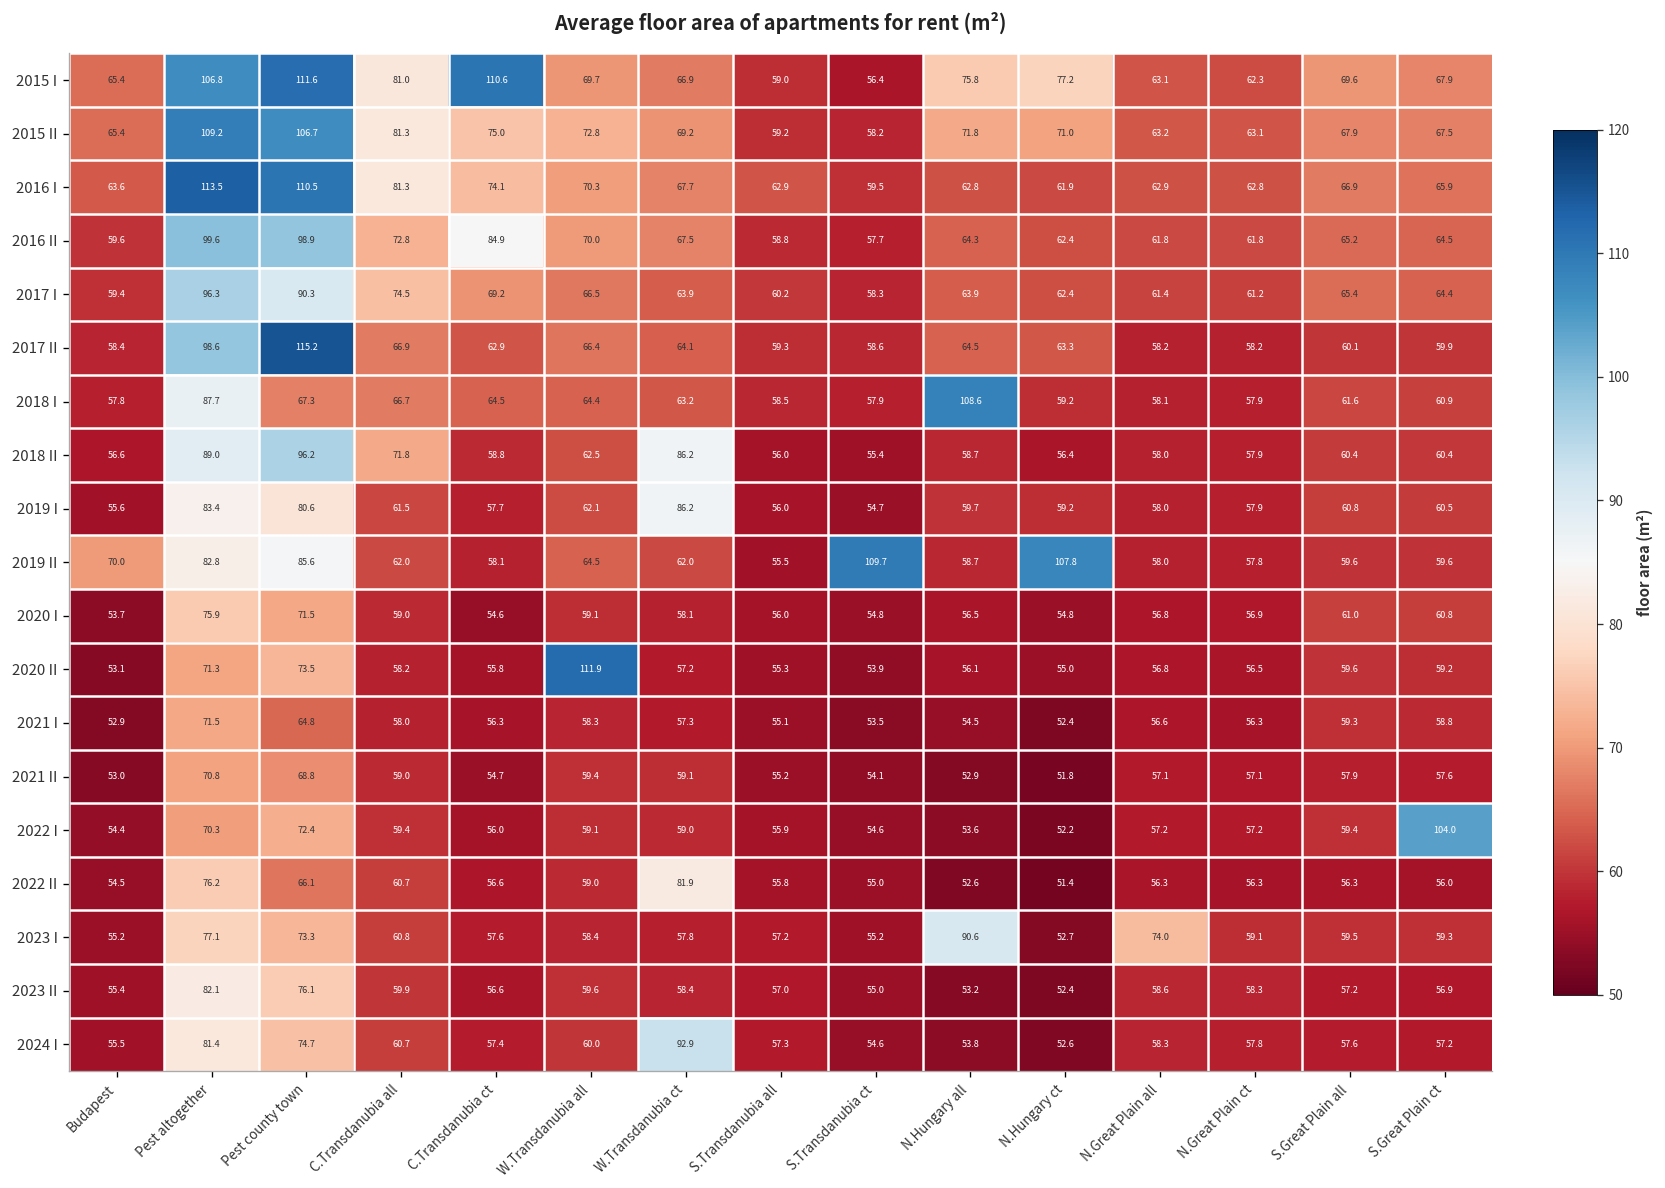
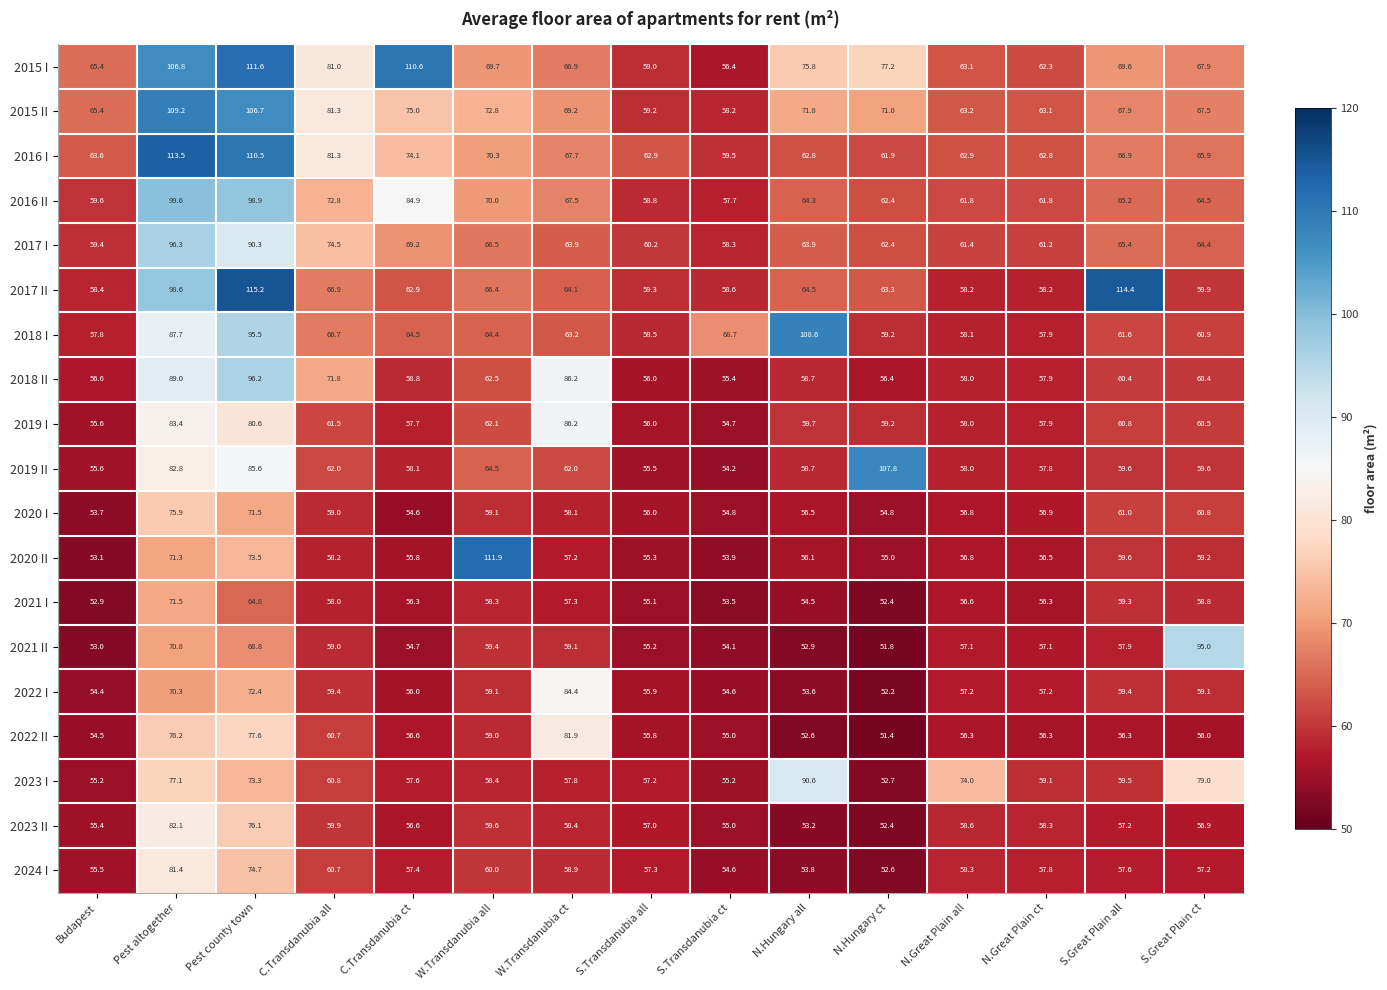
  {
    "2017 II": {
      "Budapest": 58.4,
      "Pest altogether": 98.6,
      "Pest county town": 115.2,
      "C.Transdanubia all": 66.9,
      "C.Transdanubia ct": 62.9,
      "W.Transdanubia all": 66.4,
      "W.Transdanubia ct": 64.1,
      "S.Transdanubia all": 59.3,
      "S.Transdanubia ct": 58.6,
      "N.Hungary all": 64.5,
      "N.Hungary ct": 63.3,
      "N.Great Plain all": 58.2,
      "N.Great Plain ct": 58.2,
-     "S.Great Plain all": 60.1,
+     "S.Great Plain all": 114.4,
      "S.Great Plain ct": 59.9
    },
    "2018 I": {
      "Budapest": 57.8,
      "Pest altogether": 87.7,
-     "Pest county town": 67.3,
+     "Pest county town": 95.5,
      "C.Transdanubia all": 66.7,
      "C.Transdanubia ct": 64.5,
      "W.Transdanubia all": 64.4,
      "W.Transdanubia ct": 63.2,
      "S.Transdanubia all": 58.5,
-     "S.Transdanubia ct": 57.9,
+     "S.Transdanubia ct": 68.7,
      "N.Hungary all": 108.6,
      "N.Hungary ct": 59.2,
      "N.Great Plain all": 58.1,
      "N.Great Plain ct": 57.9,
      "S.Great Plain all": 61.6,
      "S.Great Plain ct": 60.9
    },
    "2019 II": {
-     "Budapest": 70.0,
+     "Budapest": 55.6,
      "Pest altogether": 82.8,
      "Pest county town": 85.6,
      "C.Transdanubia all": 62.0,
      "C.Transdanubia ct": 58.1,
      "W.Transdanubia all": 64.5,
      "W.Transdanubia ct": 62.0,
      "S.Transdanubia all": 55.5,
-     "S.Transdanubia ct": 109.7,
+     "S.Transdanubia ct": 54.2,
      "N.Hungary all": 58.7,
      "N.Hungary ct": 107.8,
      "N.Great Plain all": 58.0,
      "N.Great Plain ct": 57.8,
      "S.Great Plain all": 59.6,
      "S.Great Plain ct": 59.6
    },
    "2021 II": {
      "Budapest": 53.0,
      "Pest altogether": 70.8,
      "Pest county town": 68.8,
      "C.Transdanubia all": 59.0,
      "C.Transdanubia ct": 54.7,
      "W.Transdanubia all": 59.4,
      "W.Transdanubia ct": 59.1,
      "S.Transdanubia all": 55.2,
      "S.Transdanubia ct": 54.1,
      "N.Hungary all": 52.9,
      "N.Hungary ct": 51.8,
      "N.Great Plain all": 57.1,
      "N.Great Plain ct": 57.1,
      "S.Great Plain all": 57.9,
-     "S.Great Plain ct": 57.6
+     "S.Great Plain ct": 95.0
    },
    "2022 I": {
      "Budapest": 54.4,
      "Pest altogether": 70.3,
      "Pest county town": 72.4,
      "C.Transdanubia all": 59.4,
      "C.Transdanubia ct": 56.0,
      "W.Transdanubia all": 59.1,
-     "W.Transdanubia ct": 59.0,
+     "W.Transdanubia ct": 84.4,
      "S.Transdanubia all": 55.9,
      "S.Transdanubia ct": 54.6,
      "N.Hungary all": 53.6,
      "N.Hungary ct": 52.2,
      "N.Great Plain all": 57.2,
      "N.Great Plain ct": 57.2,
      "S.Great Plain all": 59.4,
-     "S.Great Plain ct": 104.0
+     "S.Great Plain ct": 59.1
    },
    "2022 II": {
      "Budapest": 54.5,
      "Pest altogether": 76.2,
-     "Pest county town": 66.1,
+     "Pest county town": 77.6,
      "C.Transdanubia all": 60.7,
      "C.Transdanubia ct": 56.6,
      "W.Transdanubia all": 59.0,
      "W.Transdanubia ct": 81.9,
      "S.Transdanubia all": 55.8,
      "S.Transdanubia ct": 55.0,
      "N.Hungary all": 52.6,
      "N.Hungary ct": 51.4,
      "N.Great Plain all": 56.3,
      "N.Great Plain ct": 56.3,
      "S.Great Plain all": 56.3,
      "S.Great Plain ct": 56.0
    },
    "2023 I": {
      "Budapest": 55.2,
      "Pest altogether": 77.1,
      "Pest county town": 73.3,
      "C.Transdanubia all": 60.8,
      "C.Transdanubia ct": 57.6,
      "W.Transdanubia all": 58.4,
      "W.Transdanubia ct": 57.8,
      "S.Transdanubia all": 57.2,
      "S.Transdanubia ct": 55.2,
      "N.Hungary all": 90.6,
      "N.Hungary ct": 52.7,
      "N.Great Plain all": 74.0,
      "N.Great Plain ct": 59.1,
      "S.Great Plain all": 59.5,
-     "S.Great Plain ct": 59.3
+     "S.Great Plain ct": 79.0
    },
    "2024 I": {
      "Budapest": 55.5,
      "Pest altogether": 81.4,
      "Pest county town": 74.7,
      "C.Transdanubia all": 60.7,
      "C.Transdanubia ct": 57.4,
      "W.Transdanubia all": 60.0,
-     "W.Transdanubia ct": 92.9,
+     "W.Transdanubia ct": 58.9,
      "S.Transdanubia all": 57.3,
      "S.Transdanubia ct": 54.6,
      "N.Hungary all": 53.8,
      "N.Hungary ct": 52.6,
      "N.Great Plain all": 58.3,
      "N.Great Plain ct": 57.8,
      "S.Great Plain all": 57.6,
      "S.Great Plain ct": 57.2
    }
  }
